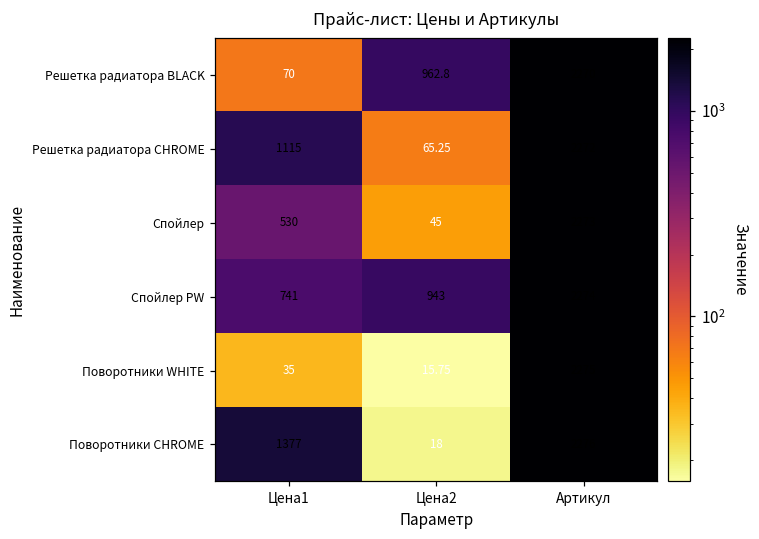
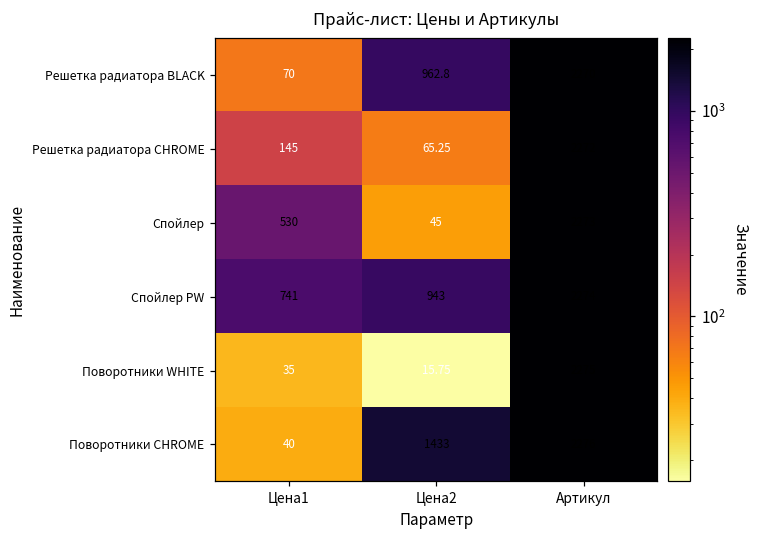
  {
    "Решетка радиатора BLACK": {
      "Цена1": 70,
      "Цена2": 962.8
    },
    "Решетка радиатора CHROME": {
-     "Цена1": 1115,
+     "Цена1": 145,
      "Цена2": 65.25
    },
    "Спойлер": {
      "Цена1": 530,
      "Цена2": 45
    },
    "Спойлер PW": {
      "Цена1": 741,
      "Цена2": 943
    },
    "Поворотники WHITE": {
      "Цена1": 35,
      "Цена2": 15.75
    },
    "Поворотники CHROME": {
-     "Цена1": 1377,
-     "Цена2": 18
+     "Цена1": 40,
+     "Цена2": 1433
    }
  }
